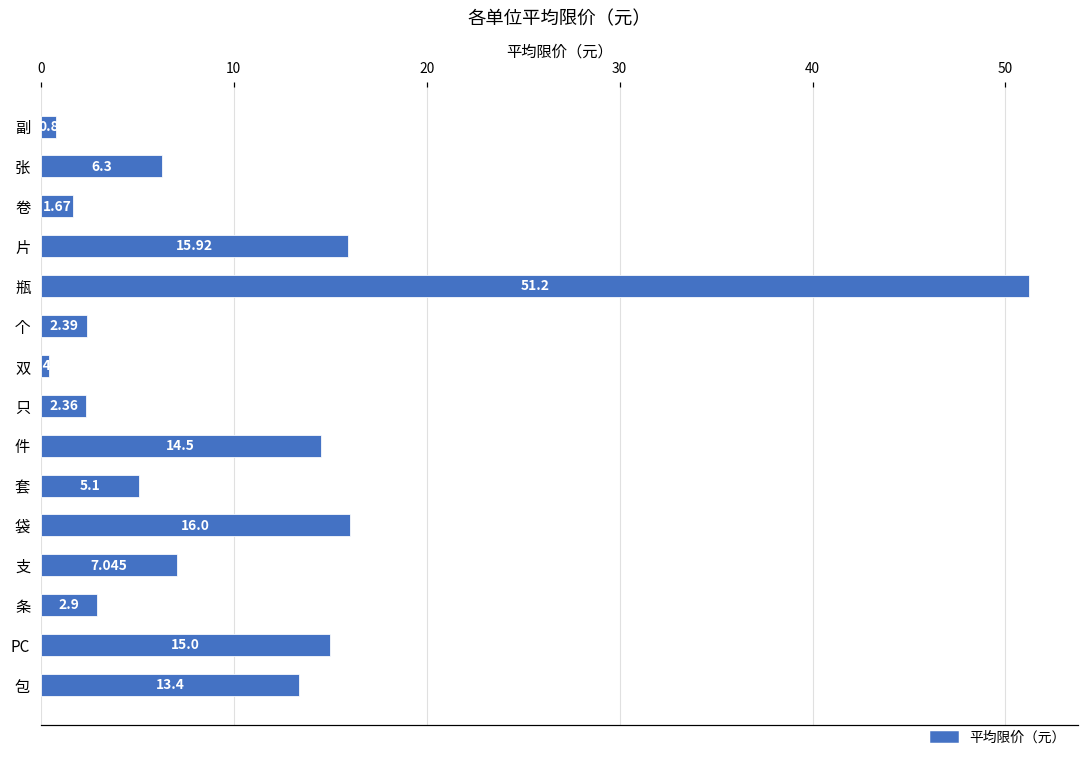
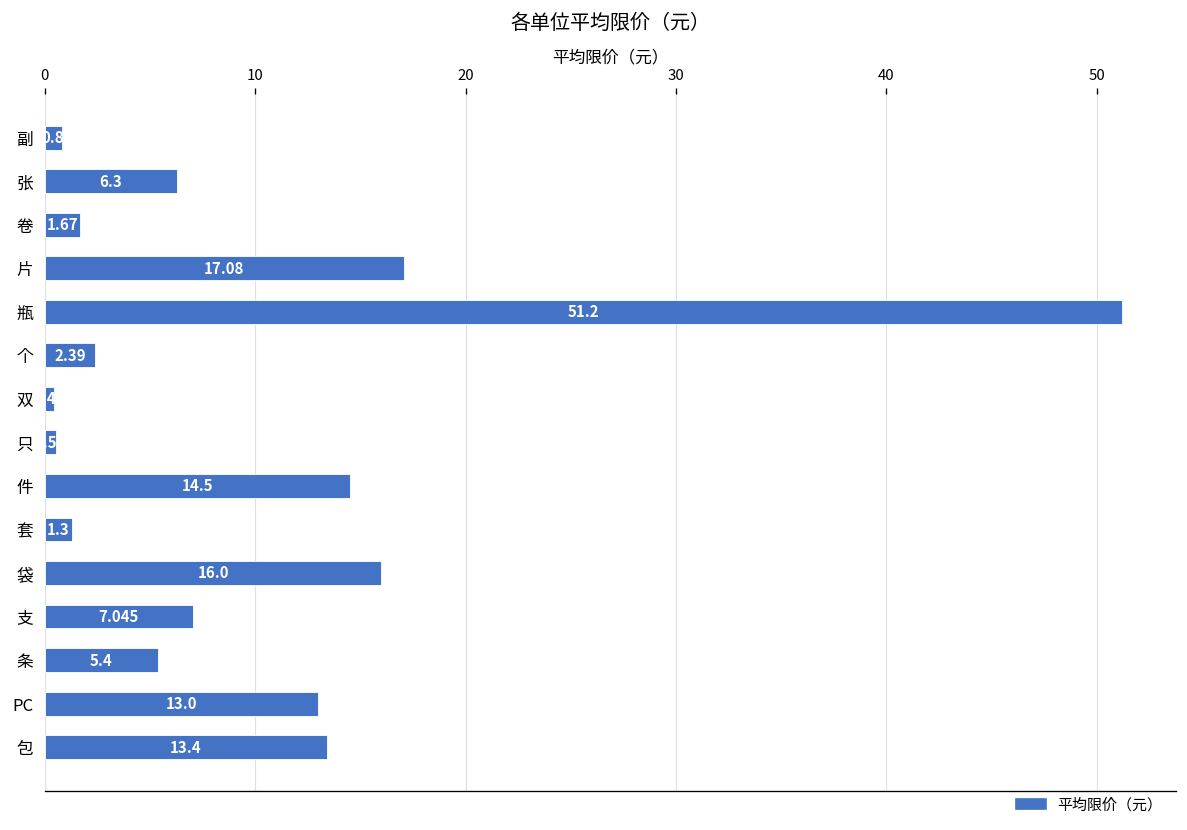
  {
    "副": 0.8,
    "张": 6.3,
    "卷": 1.67,
-   "片": 15.92,
+   "片": 17.08,
    "瓶": 51.2,
    "个": 2.39,
-   "只": 2.4,
+   "只": 0.6,
    "件": 14.5,
-   "套": 5.1,
+   "套": 1.3,
    "袋": 16.0,
    "支": 7.045,
-   "条": 2.9,
-   "PC": 15.0,
+   "条": 5.4,
+   "PC": 13.0,
    "包": 13.4
  }
